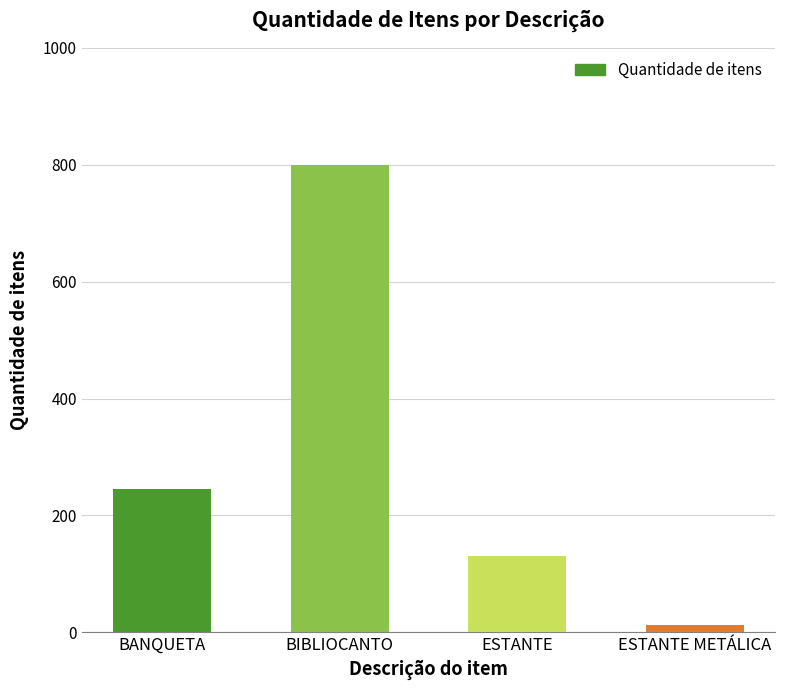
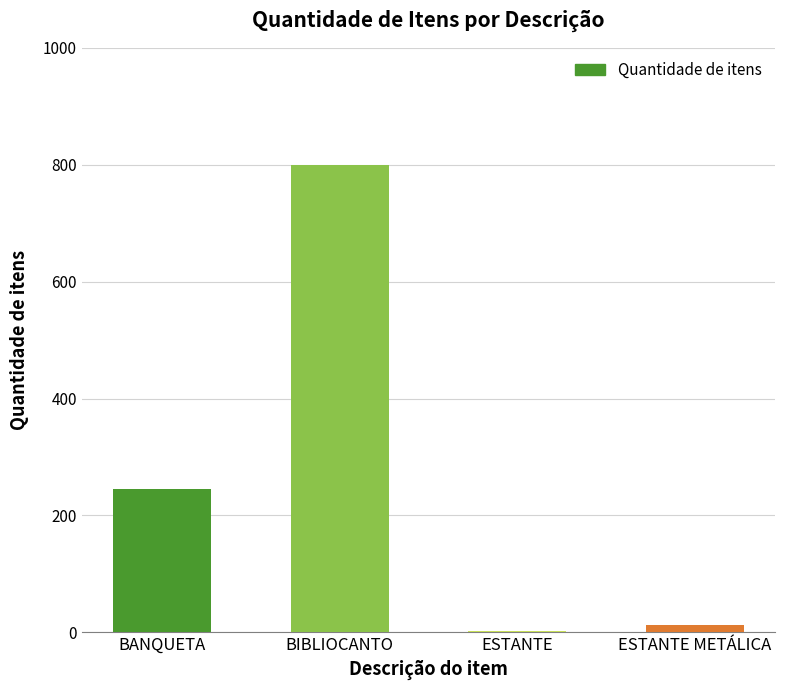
  {
    "BANQUETA": 250,
    "BIBLIOCANTO": 800,
-   "ESTANTE": 130,
+   "ESTANTE": 0,
    "ESTANTE METÁLICA": 10
  }
